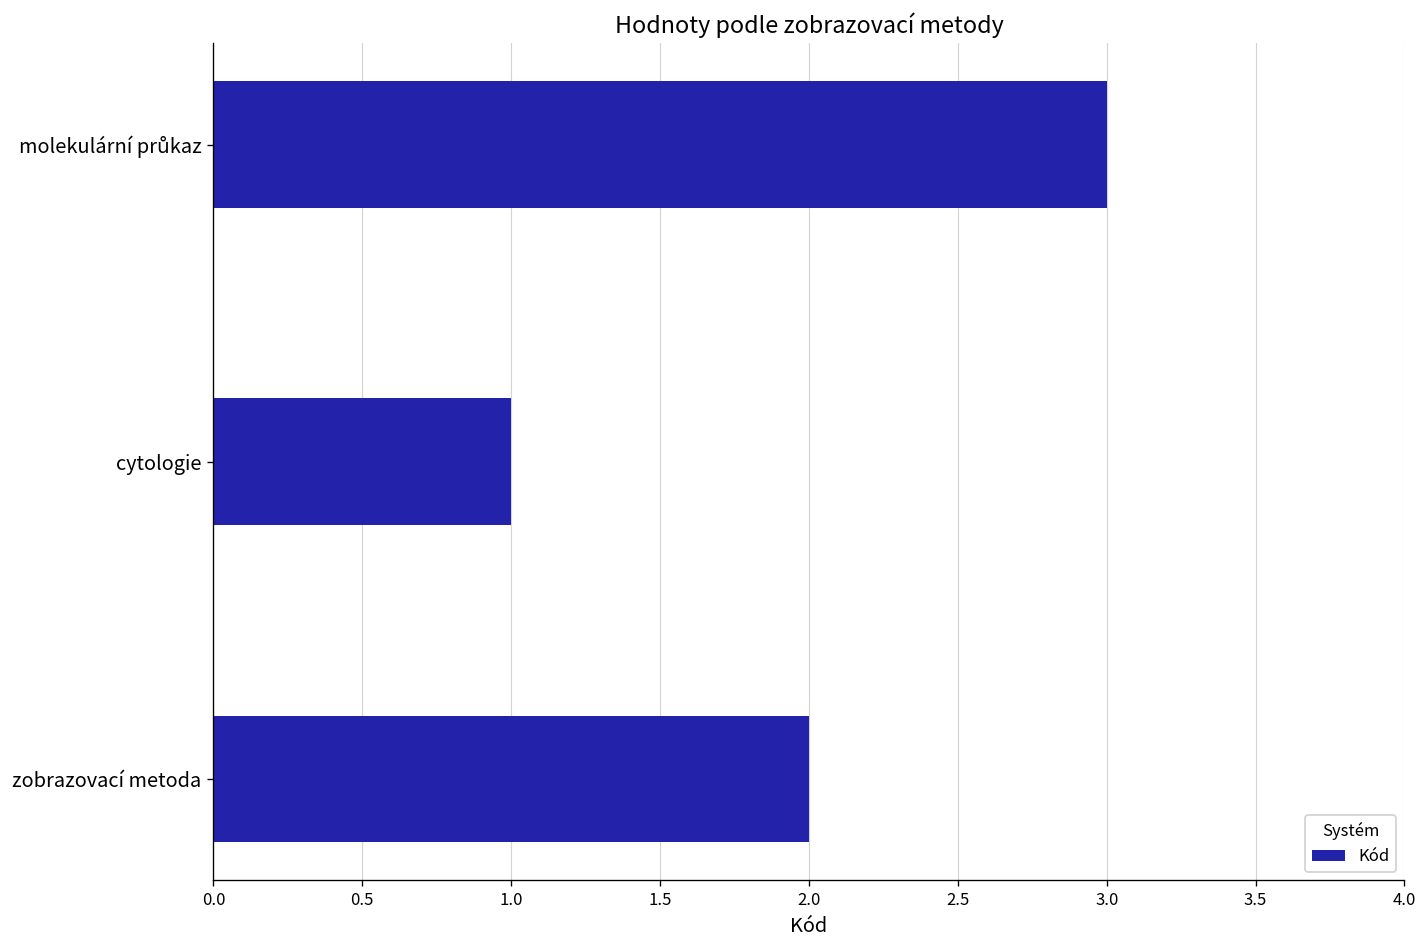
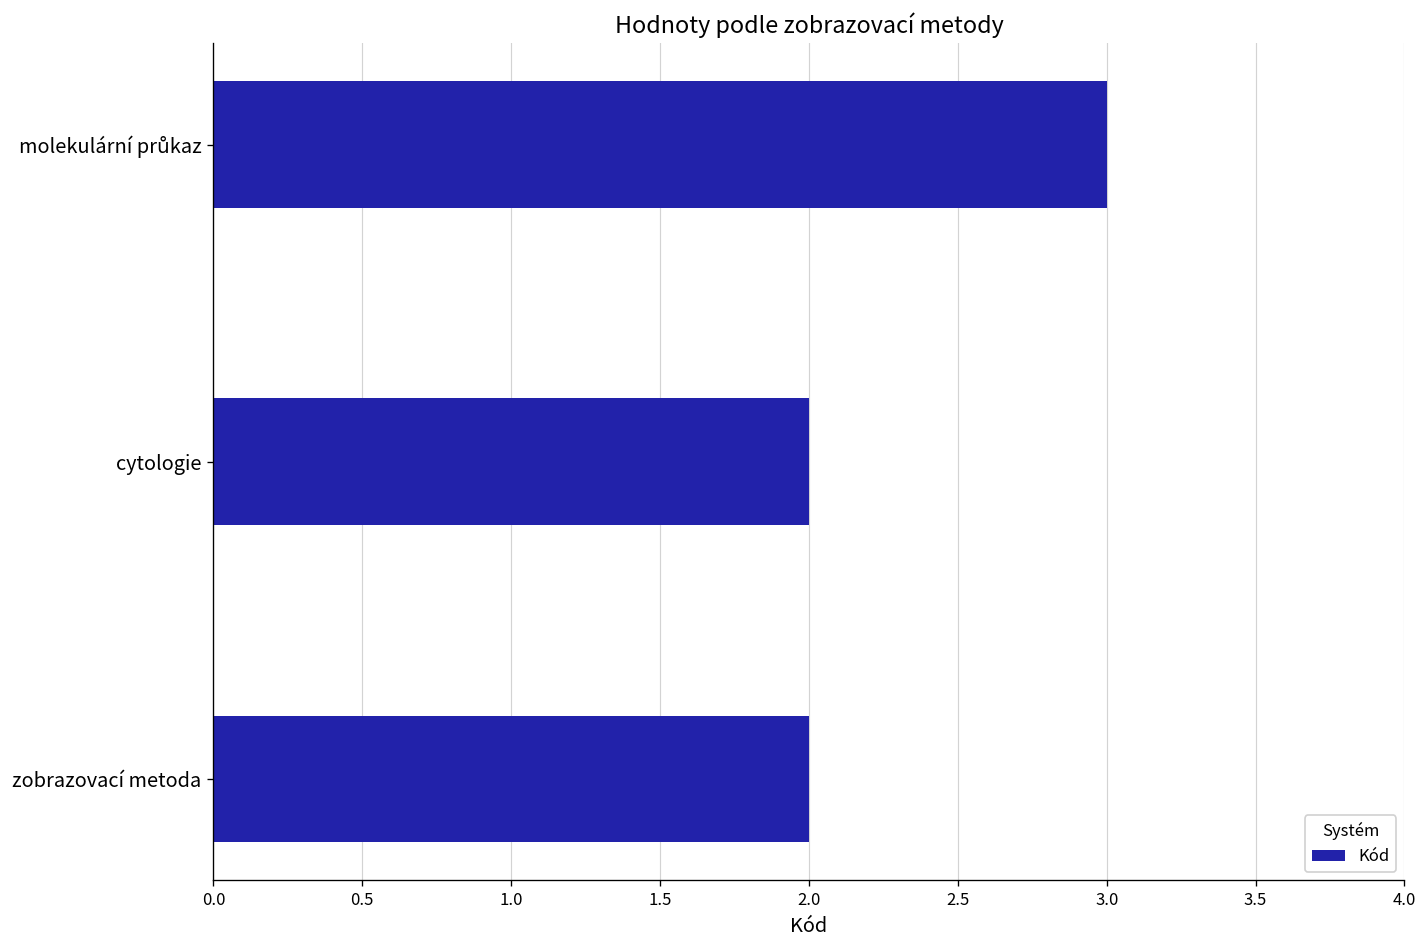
  {
    "molekulární průkaz": 3,
-   "cytologie": 1,
+   "cytologie": 2,
    "zobrazovací metoda": 2
  }
